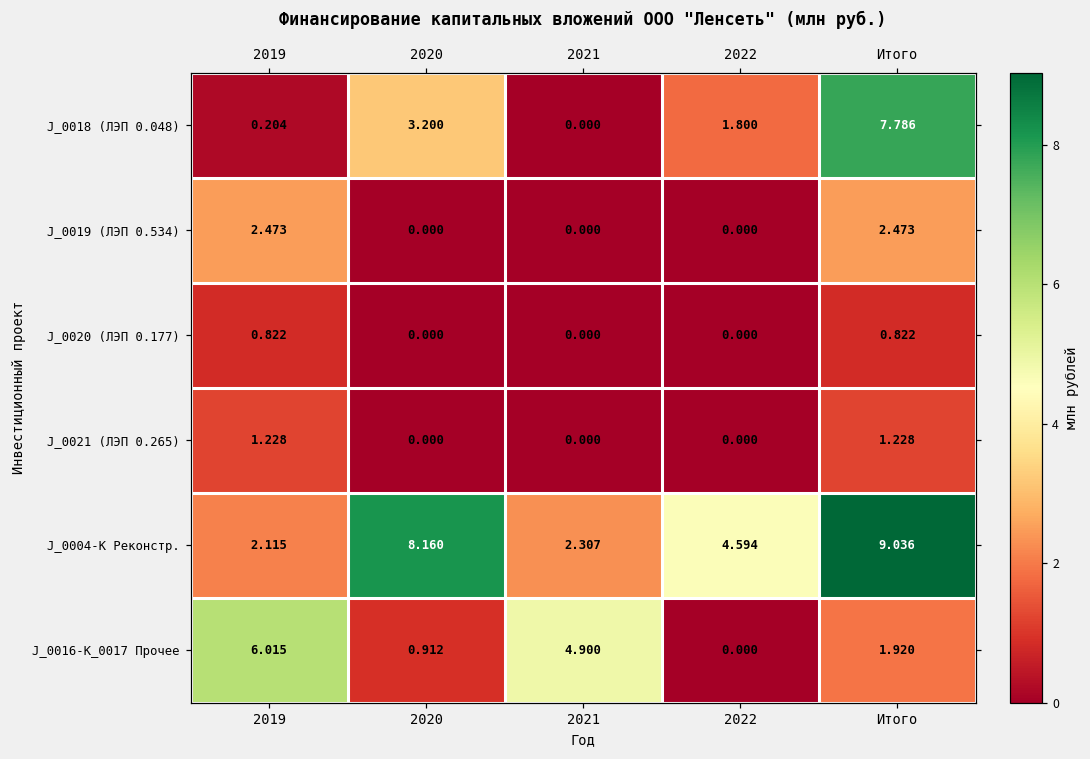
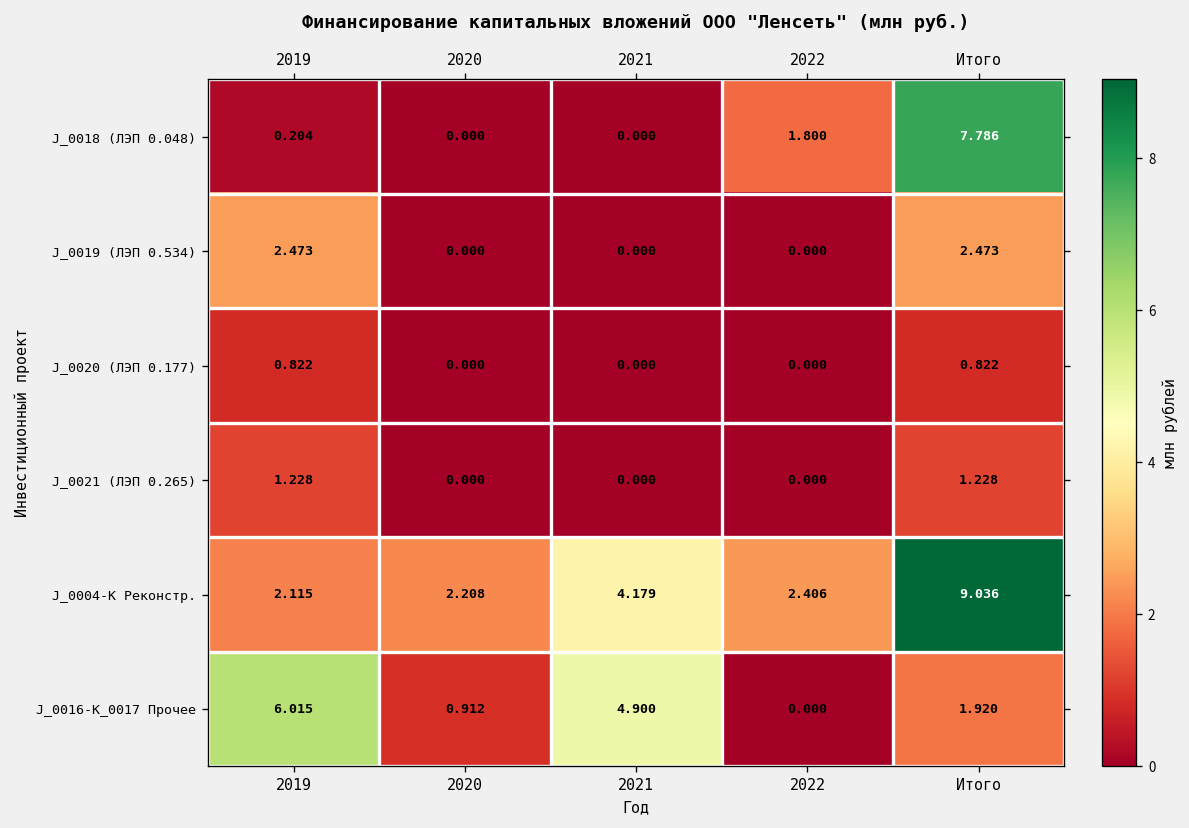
  {
    "J_0018 (ЛЭП 0.048)": {
      "2019": 0.204,
-     "2020": 3.200,
+     "2020": 0.000,
      "2021": 0.000,
      "2022": 1.800,
      "Итого": 7.786
    },
    "J_0019 (ЛЭП 0.534)": {
      "2019": 2.473,
      "2020": 0.000,
      "2021": 0.000,
      "2022": 0.000,
      "Итого": 2.473
    },
    "J_0020 (ЛЭП 0.177)": {
      "2019": 0.822,
      "2020": 0.000,
      "2021": 0.000,
      "2022": 0.000,
      "Итого": 0.822
    },
    "J_0021 (ЛЭП 0.265)": {
      "2019": 1.228,
      "2020": 0.000,
      "2021": 0.000,
      "2022": 0.000,
      "Итого": 1.228
    },
    "J_0004-K Реконстр.": {
      "2019": 2.115,
-     "2020": 8.160,
-     "2021": 2.307,
-     "2022": 4.594,
+     "2020": 2.208,
+     "2021": 4.179,
+     "2022": 2.406,
      "Итого": 9.036
    },
    "J_0016-K_0017 Прочее": {
      "2019": 6.015,
      "2020": 0.912,
      "2021": 4.900,
      "2022": 0.000,
      "Итого": 1.920
    }
  }
